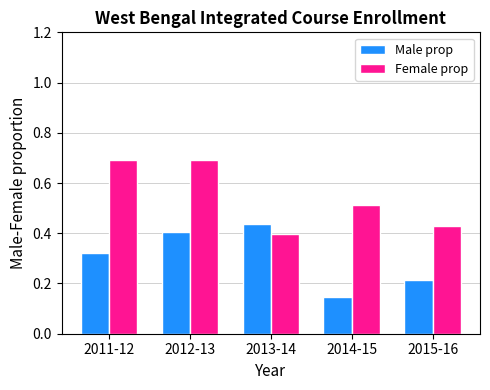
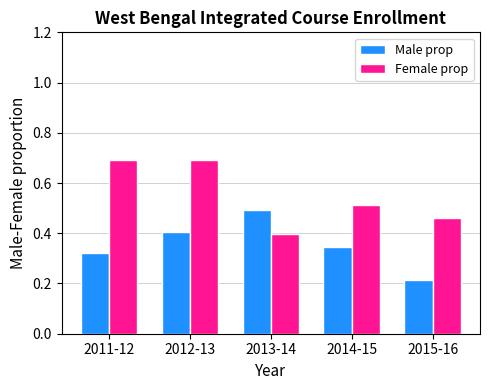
  {
    "Male prop": {
      "2011-12": 0.32,
      "2012-13": 0.40,
-     "2013-14": 0.44,
-     "2014-15": 0.15,
+     "2013-14": 0.49,
+     "2014-15": 0.35,
      "2015-16": 0.21
    },
    "Female prop": {
      "2011-12": 0.69,
      "2012-13": 0.69,
      "2013-14": 0.40,
      "2014-15": 0.51,
-     "2015-16": 0.43
+     "2015-16": 0.46
    }
  }
